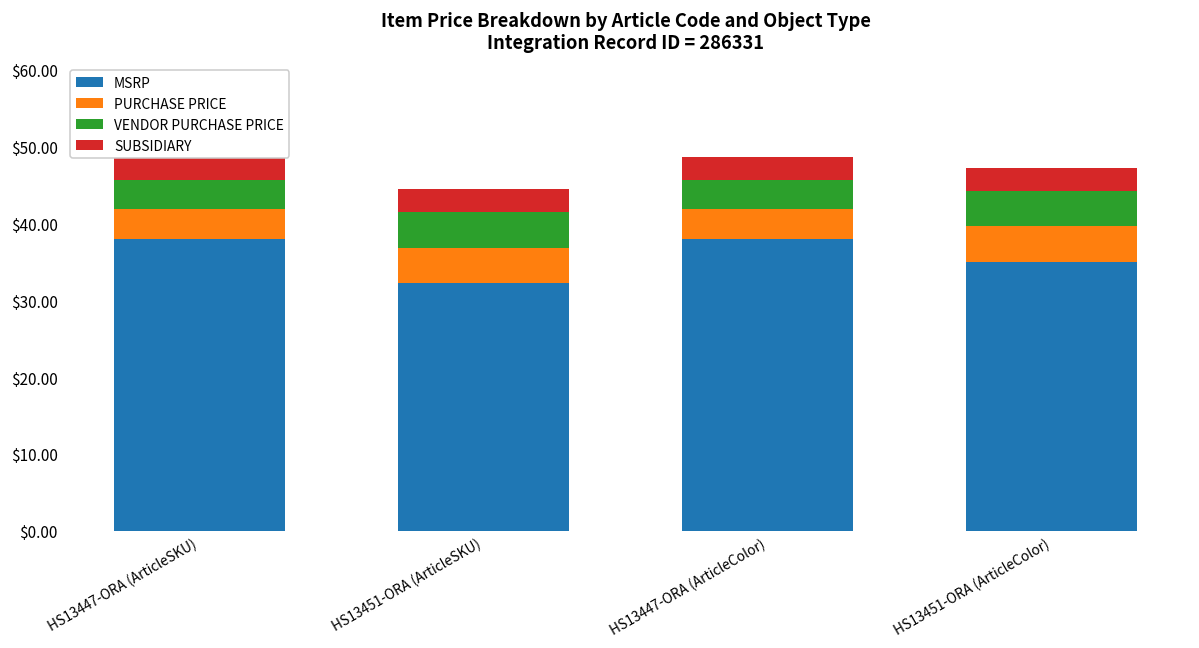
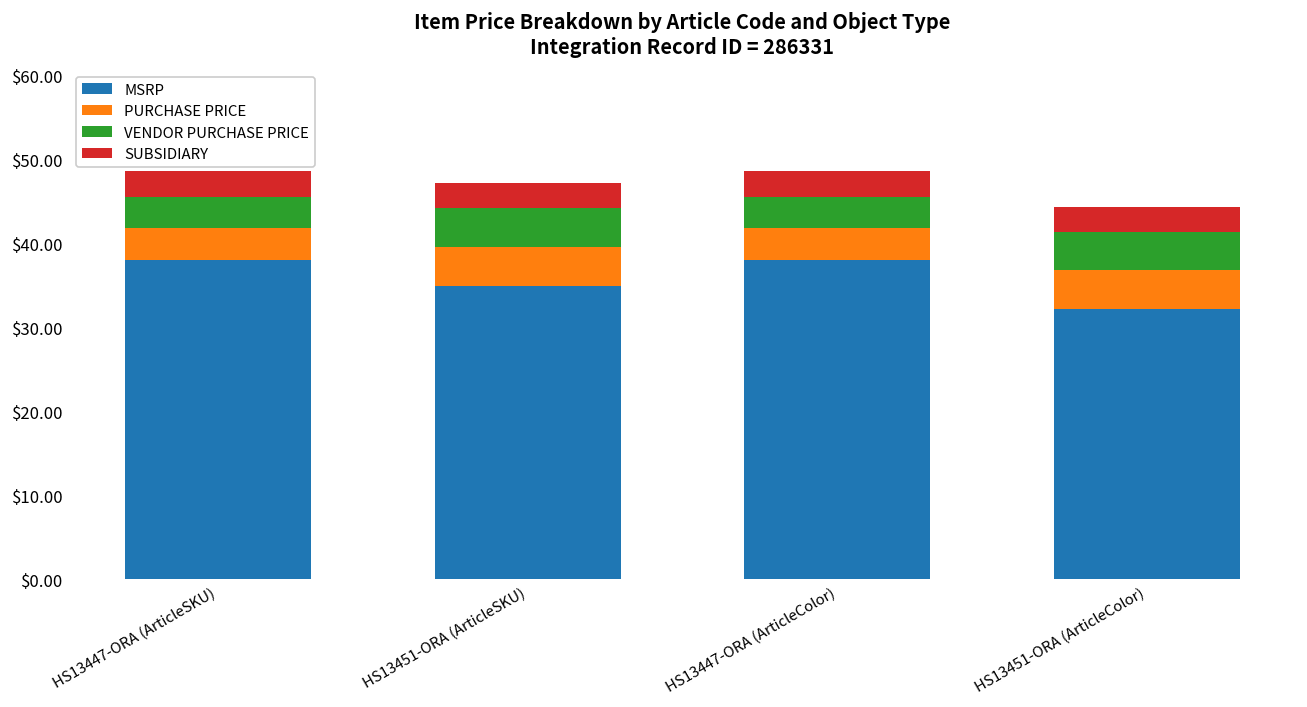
  {
    "MSRP": {
      "HS13447-ORA (ArticleSKU)": "$38",
-     "HS13451-ORA (ArticleSKU)": "$32",
+     "HS13451-ORA (ArticleSKU)": "$35",
      "HS13447-ORA (ArticleColor)": "$38",
-     "HS13451-ORA (ArticleColor)": "$35"
+     "HS13451-ORA (ArticleColor)": "$32"
    },
    "PURCHASE PRICE": {
      "HS13447-ORA (ArticleSKU)": "$4",
      "HS13451-ORA (ArticleSKU)": "$5",
      "HS13447-ORA (ArticleColor)": "$4",
      "HS13451-ORA (ArticleColor)": "$5"
    },
    "VENDOR PURCHASE PRICE": {
      "HS13447-ORA (ArticleSKU)": "$4",
      "HS13451-ORA (ArticleSKU)": "$5",
      "HS13447-ORA (ArticleColor)": "$4",
      "HS13451-ORA (ArticleColor)": "$5"
    },
    "SUBSIDIARY": {
      "HS13451-ORA (ArticleSKU)": "$3",
      "HS13447-ORA (ArticleColor)": "$3",
      "HS13451-ORA (ArticleColor)": "$3"
    }
  }
